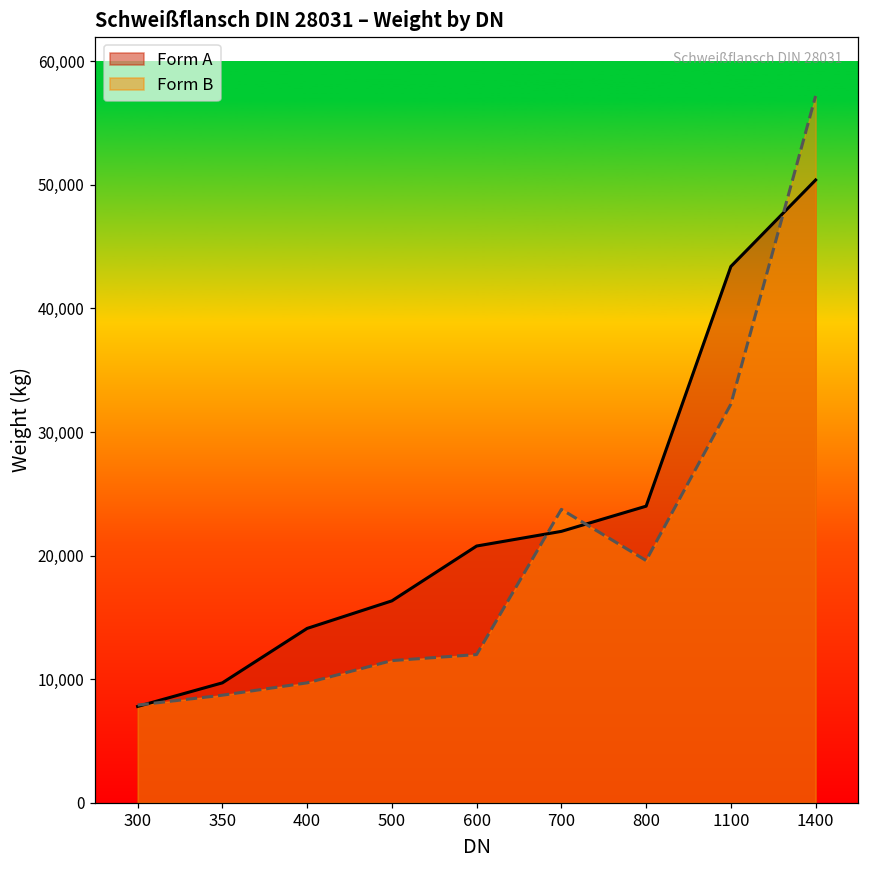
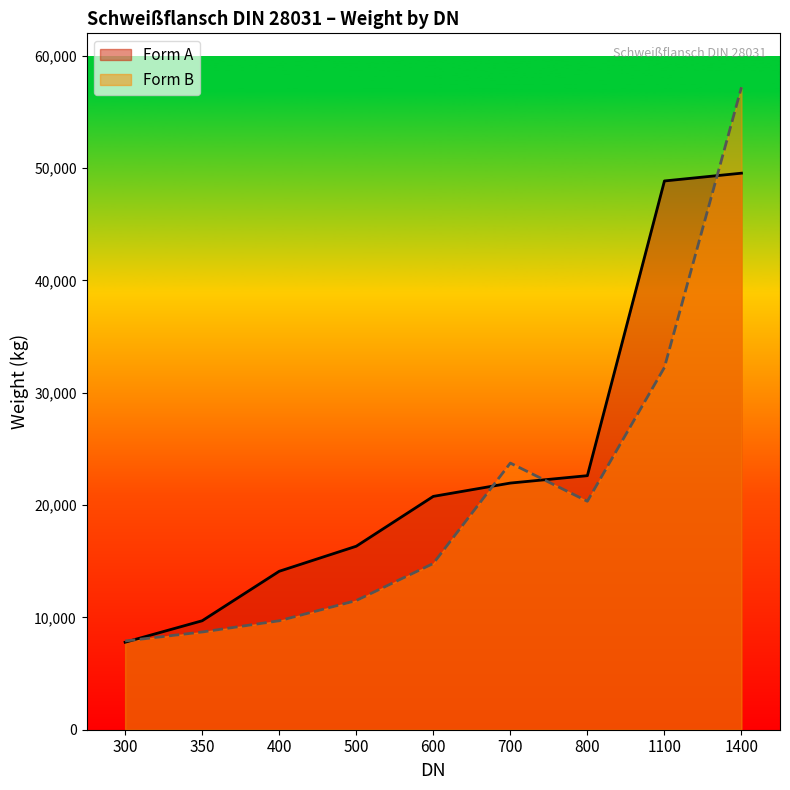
  {
    "Form A": {
      "350": "9,700",
      "400": "14,100",
      "500": "16,300",
      "600": "20,800",
      "700": "22,000",
-     "800": "24,000",
-     "1100": "43,400",
-     "1400": "50,400"
+     "800": "22,600",
+     "1100": "48,900",
+     "1400": "49,600"
    },
    "Form B": {
      "350": "8,700",
      "400": "9,700",
      "500": "11,500",
-     "600": "12,000",
+     "600": "14,800",
      "700": "23,700",
-     "800": "19,600",
+     "800": "20,300",
      "1100": "32,300",
      "1400": "57,200"
    }
  }
